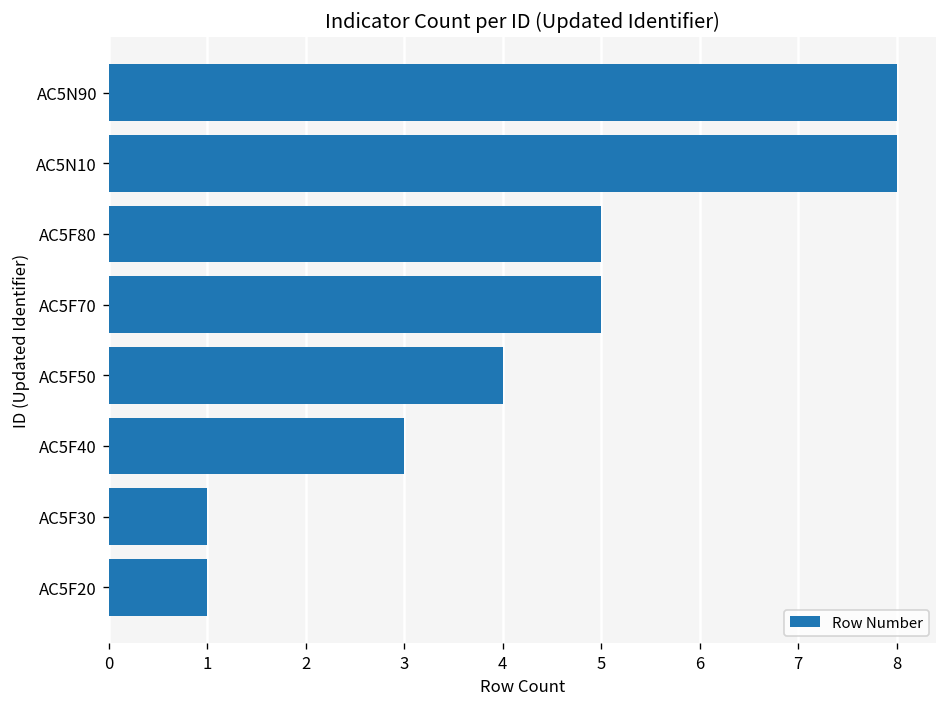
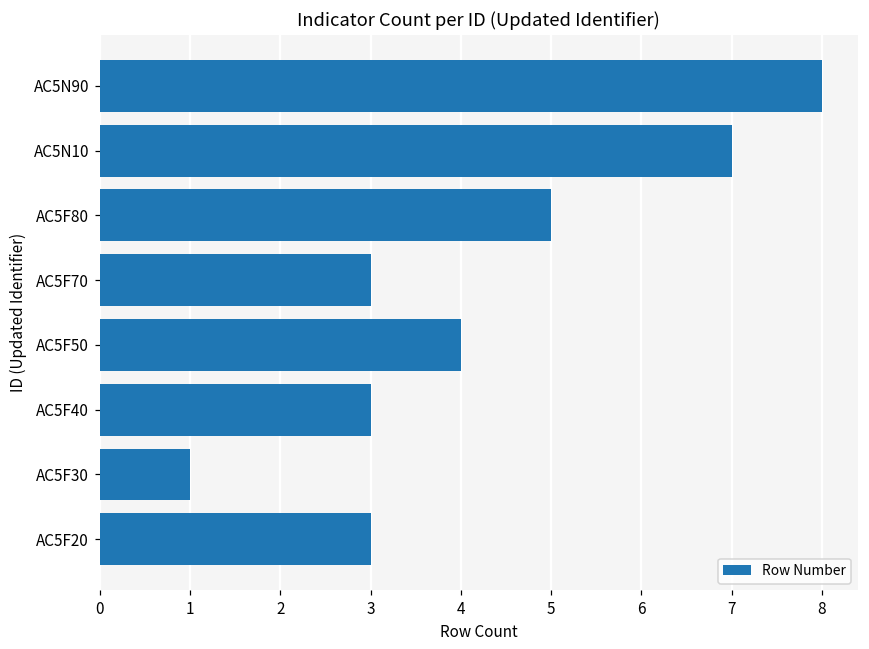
  {
    "AC5N90": 8,
-   "AC5N10": 8,
+   "AC5N10": 7,
    "AC5F80": 5,
-   "AC5F70": 5,
+   "AC5F70": 3,
    "AC5F50": 4,
    "AC5F40": 3,
    "AC5F30": 1,
-   "AC5F20": 1
+   "AC5F20": 3
  }
